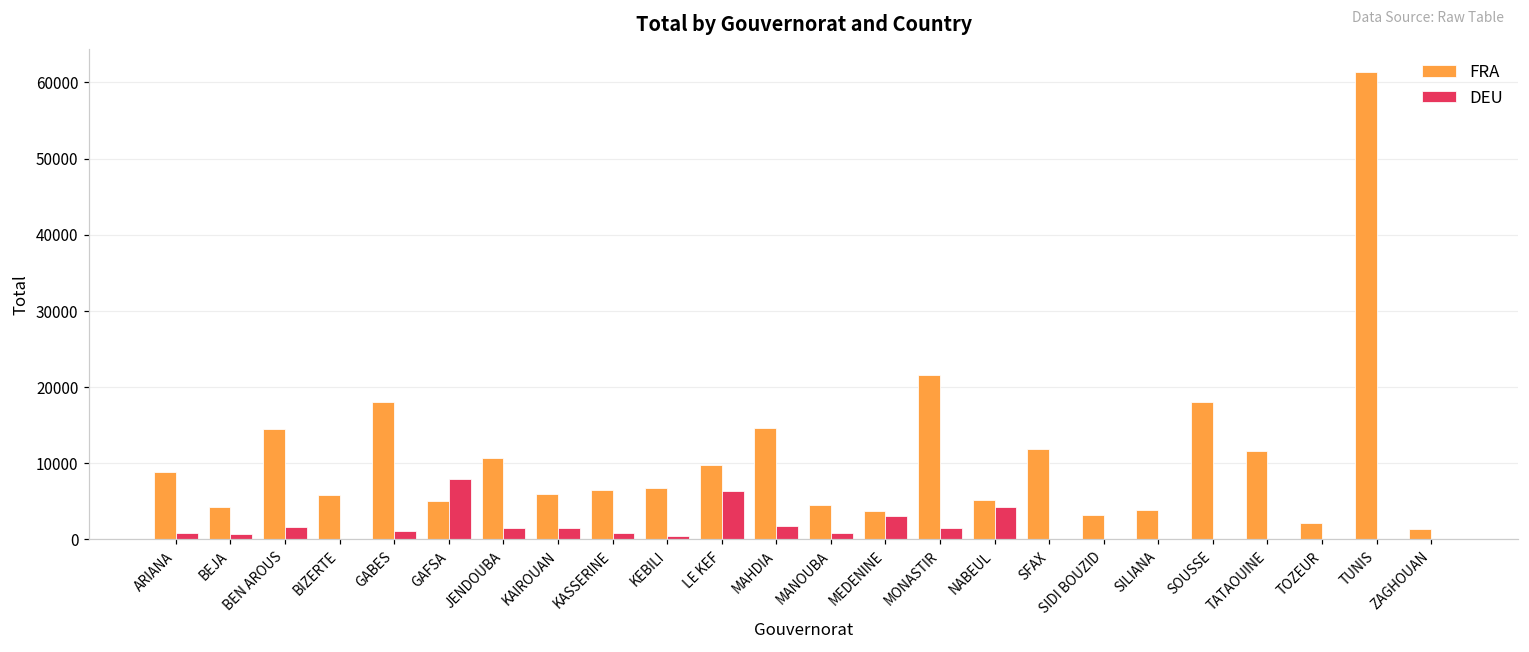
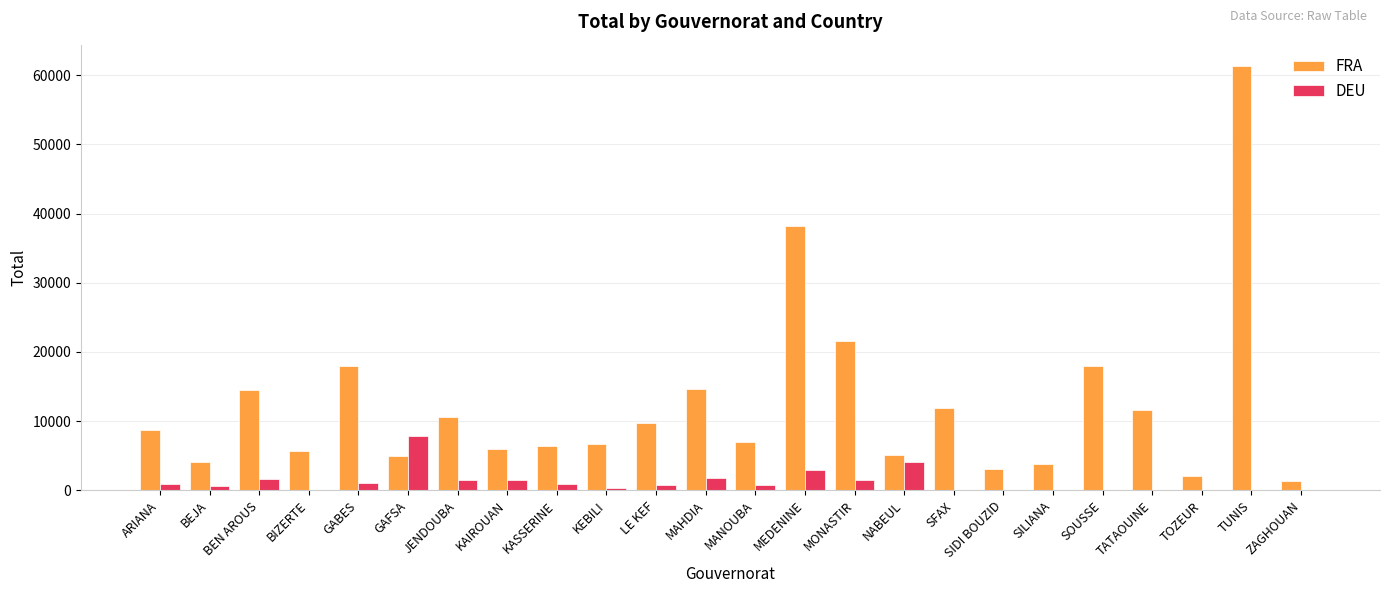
  {
    "FRA": {
      "ARIANA": 9000,
      "BEJA": 4000,
      "BEN AROUS": 15000,
      "BIZERTE": 6000,
      "GABES": 18000,
      "GAFSA": 5000,
      "JENDOUBA": 11000,
      "KAIROUAN": 6000,
      "KASSERINE": 6000,
      "KEBILI": 7000,
      "LE KEF": 10000,
      "MAHDIA": 15000,
-     "MANOUBA": 4000,
-     "MEDENINE": 4000,
+     "MANOUBA": 7000,
+     "MEDENINE": 38000,
      "MONASTIR": 22000,
      "NABEUL": 5000,
      "SFAX": 12000,
      "SIDI BOUZID": 3000,
      "SILIANA": 4000,
      "SOUSSE": 18000,
      "TATAOUINE": 12000,
      "TOZEUR": 2000,
      "TUNIS": 61000,
      "ZAGHOUAN": 1000
    },
    "DEU": {
      "ARIANA": 1000,
      "BEJA": 1000,
      "BEN AROUS": 2000,
      "GABES": 1000,
      "GAFSA": 8000,
      "JENDOUBA": 2000,
      "KAIROUAN": 1000,
      "KASSERINE": 1000,
      "KEBILI": 0,
-     "LE KEF": 6000,
+     "LE KEF": 1000,
      "MAHDIA": 2000,
      "MANOUBA": 1000,
      "MEDENINE": 3000,
      "MONASTIR": 1000,
      "NABEUL": 4000,
      "SFAX": 0,
      "SIDI BOUZID": 0,
      "SILIANA": 0,
      "SOUSSE": 0,
      "TATAOUINE": 0,
      "TOZEUR": 0,
      "TUNIS": 0,
      "ZAGHOUAN": 0
    }
  }
